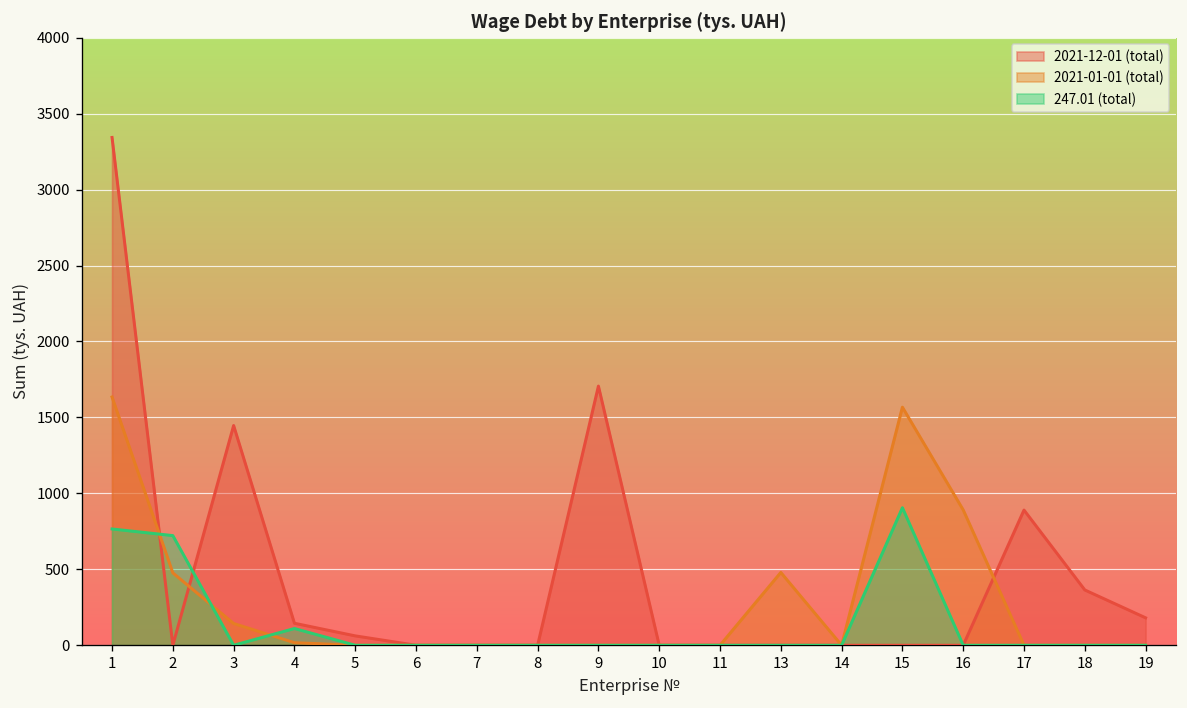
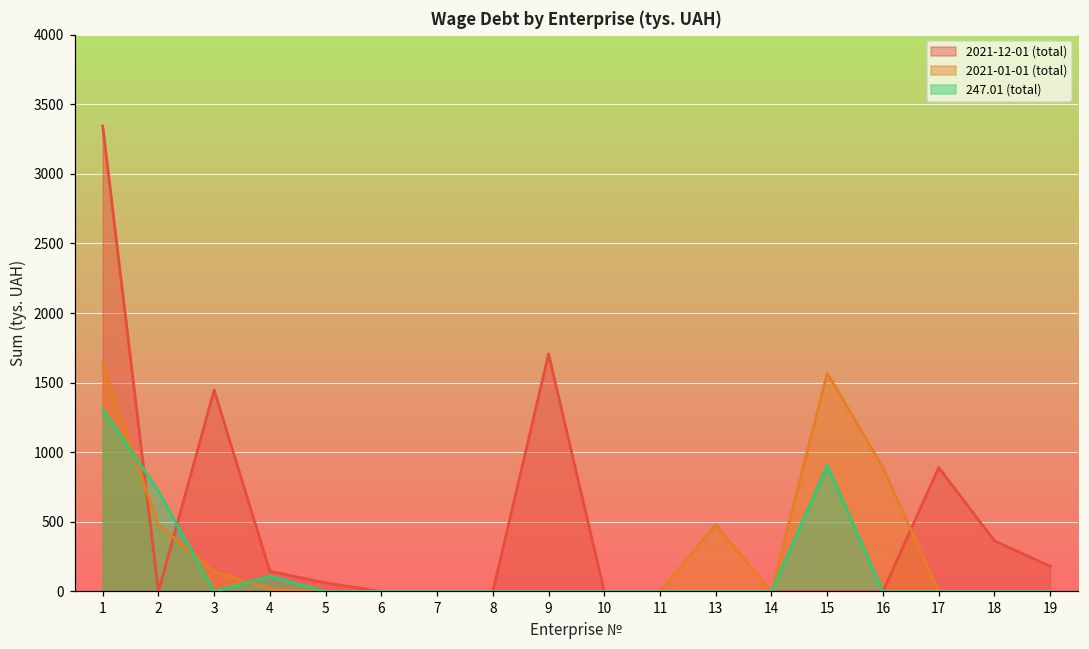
  {
    "247.01 (total)": {
-     "1": 770,
+     "1": 1310,
      "2": 720,
      "3": 0,
      "4": 110,
      "15": 910
    }
  }
